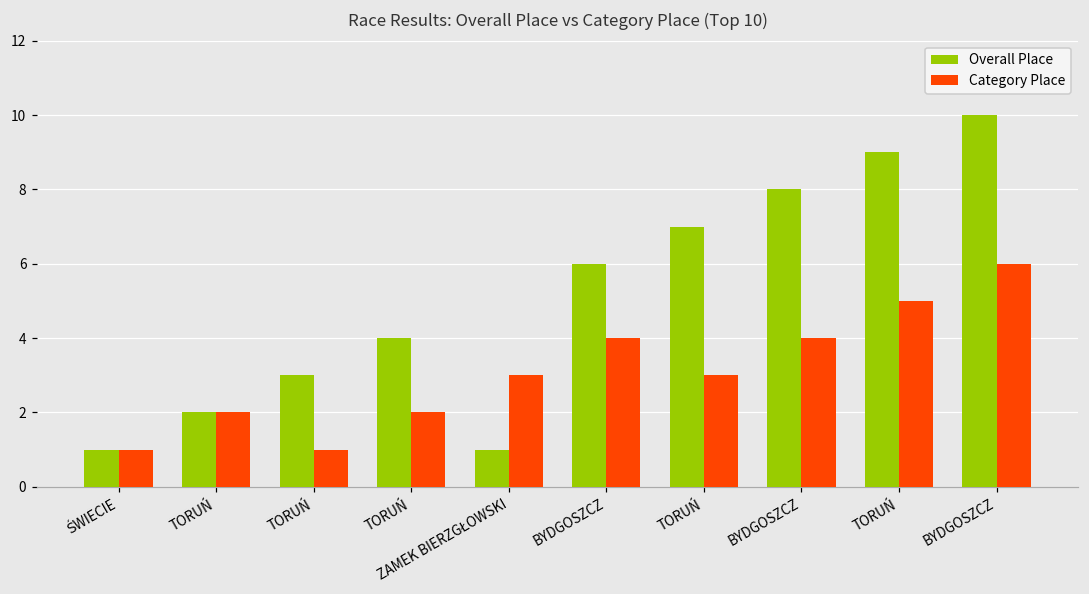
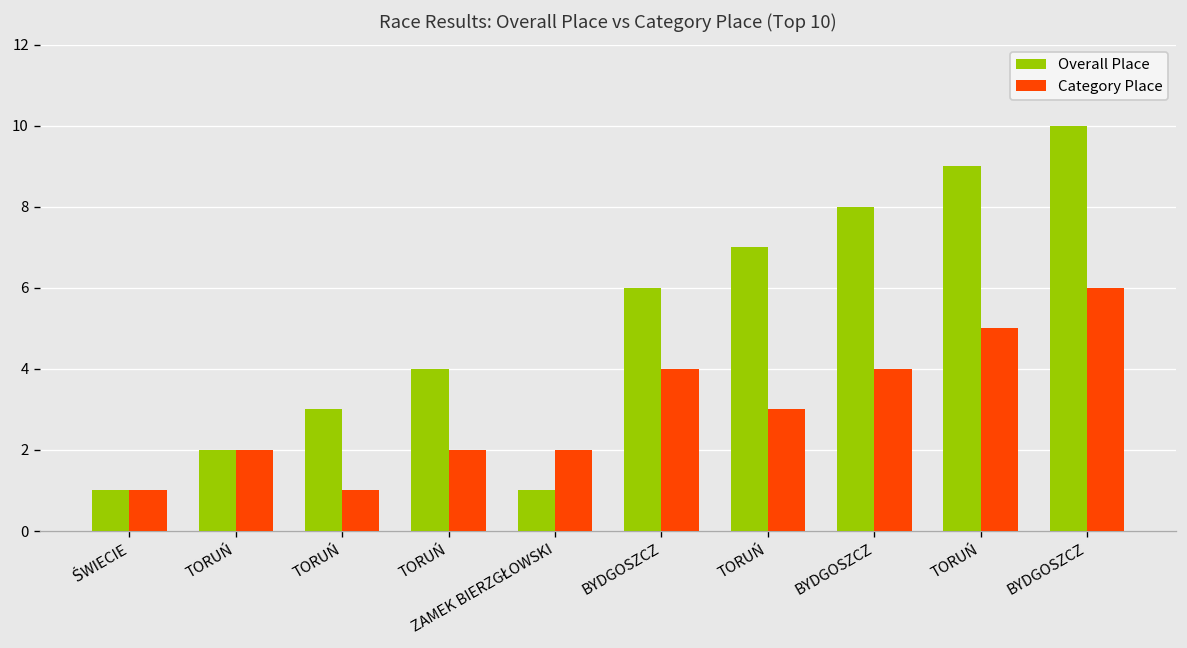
  {
    "Overall Place": {
      "ŚWIECIE": 1,
      "ZAMEK BIERZGŁOWSKI": 1
    },
    "Category Place": {
      "ŚWIECIE": 1,
-     "ZAMEK BIERZGŁOWSKI": 3
+     "ZAMEK BIERZGŁOWSKI": 2
    }
  }
